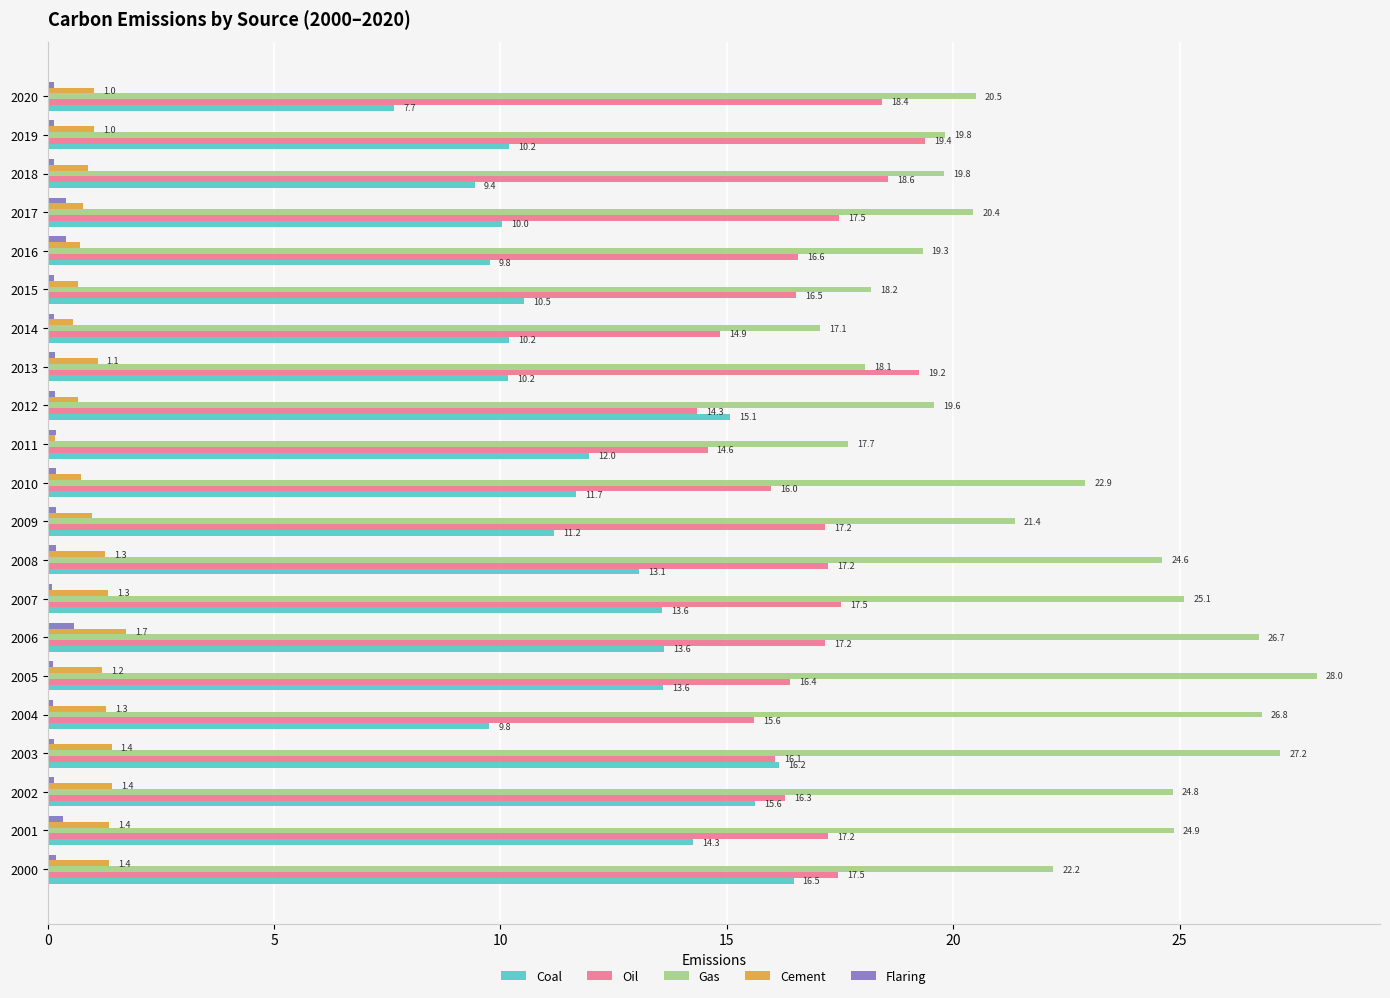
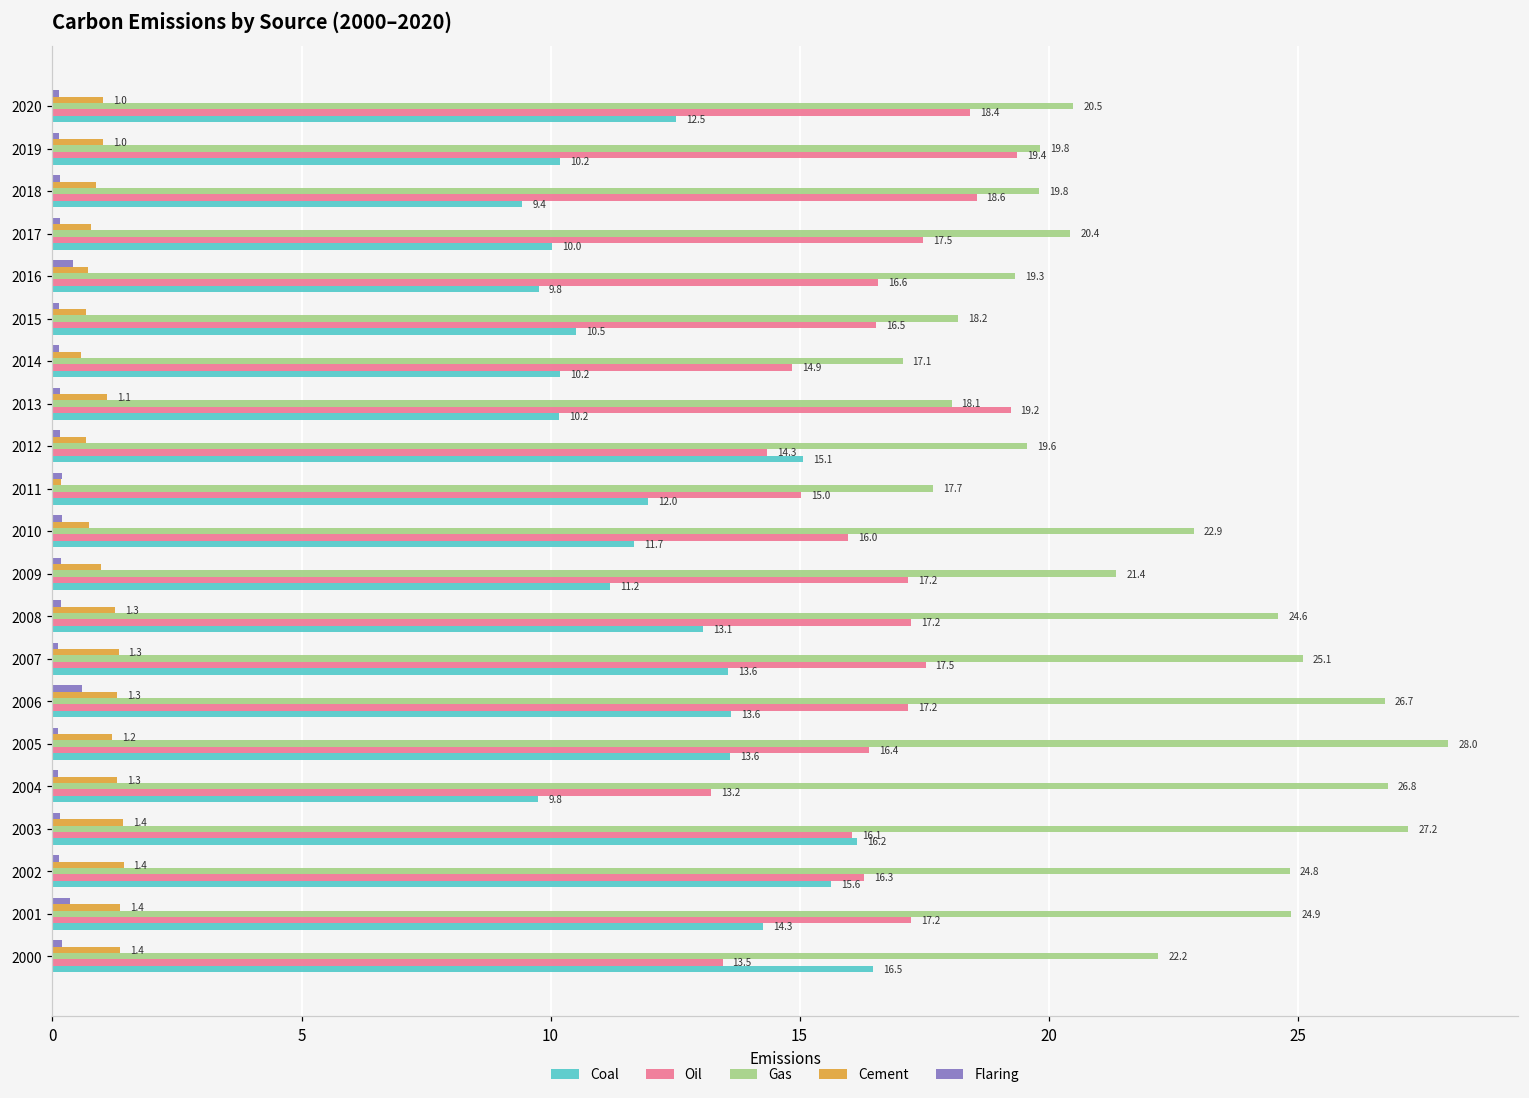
  {
    "Coal": {
-     "2020": 7.7,
+     "2020": 12.5,
      "2019": 10.2,
      "2018": 9.4,
      "2017": 10.0,
      "2016": 9.8,
      "2015": 10.5,
      "2014": 10.2,
      "2013": 10.2,
      "2012": 15.1,
      "2011": 12.0,
      "2010": 11.7,
      "2009": 11.2,
      "2008": 13.1,
      "2007": 13.6,
      "2006": 13.6,
      "2005": 13.6,
      "2004": 9.8,
      "2002": 15.6,
      "2001": 14.3,
      "2000": 16.5
    },
    "Oil": {
      "2020": 18.4,
      "2019": 19.4,
      "2018": 18.6,
      "2017": 17.5,
      "2016": 16.6,
      "2015": 16.5,
      "2014": 14.9,
      "2013": 19.2,
      "2012": 14.3,
-     "2011": 14.6,
+     "2011": 15.0,
      "2010": 16.0,
      "2009": 17.2,
      "2008": 17.2,
      "2007": 17.5,
      "2006": 17.2,
      "2005": 16.4,
-     "2004": 15.6,
+     "2004": 13.2,
      "2002": 16.3,
      "2001": 17.2,
-     "2000": 17.5
+     "2000": 13.5
    },
    "Gas": {
      "2020": 20.5,
      "2019": 19.8,
      "2018": 19.8,
      "2017": 20.4,
      "2016": 19.3,
      "2015": 18.2,
      "2014": 17.1,
      "2013": 18.1,
      "2012": 19.6,
      "2011": 17.7,
      "2010": 22.9,
      "2009": 21.4,
      "2008": 24.6,
      "2007": 25.1,
      "2006": 26.7,
      "2005": 28.0,
      "2004": 26.8,
      "2003": 27.2,
      "2002": 24.8,
      "2001": 24.9,
      "2000": 22.2
    },
    "Cement": {
      "2020": 1.0,
      "2019": 1.0,
      "2013": 1.1,
      "2008": 1.3,
      "2007": 1.3,
-     "2006": 1.7,
+     "2006": 1.3,
      "2005": 1.2,
      "2004": 1.3,
      "2003": 1.4,
      "2002": 1.4,
      "2001": 1.4,
      "2000": 1.4
    },
    "Flaring": {
      "2020": 0.1,
      "2019": 0.1,
      "2018": 0.1,
-     "2017": 0.4,
+     "2017": 0.1,
      "2016": 0.4,
      "2015": 0.1,
      "2014": 0.1,
      "2013": 0.2,
      "2012": 0.2,
      "2011": 0.2,
      "2010": 0.2,
      "2009": 0.2,
      "2008": 0.2,
      "2007": 0.1,
      "2006": 0.6,
      "2005": 0.1,
      "2004": 0.1,
      "2003": 0.1,
      "2002": 0.1,
      "2001": 0.3,
      "2000": 0.2
    }
  }
